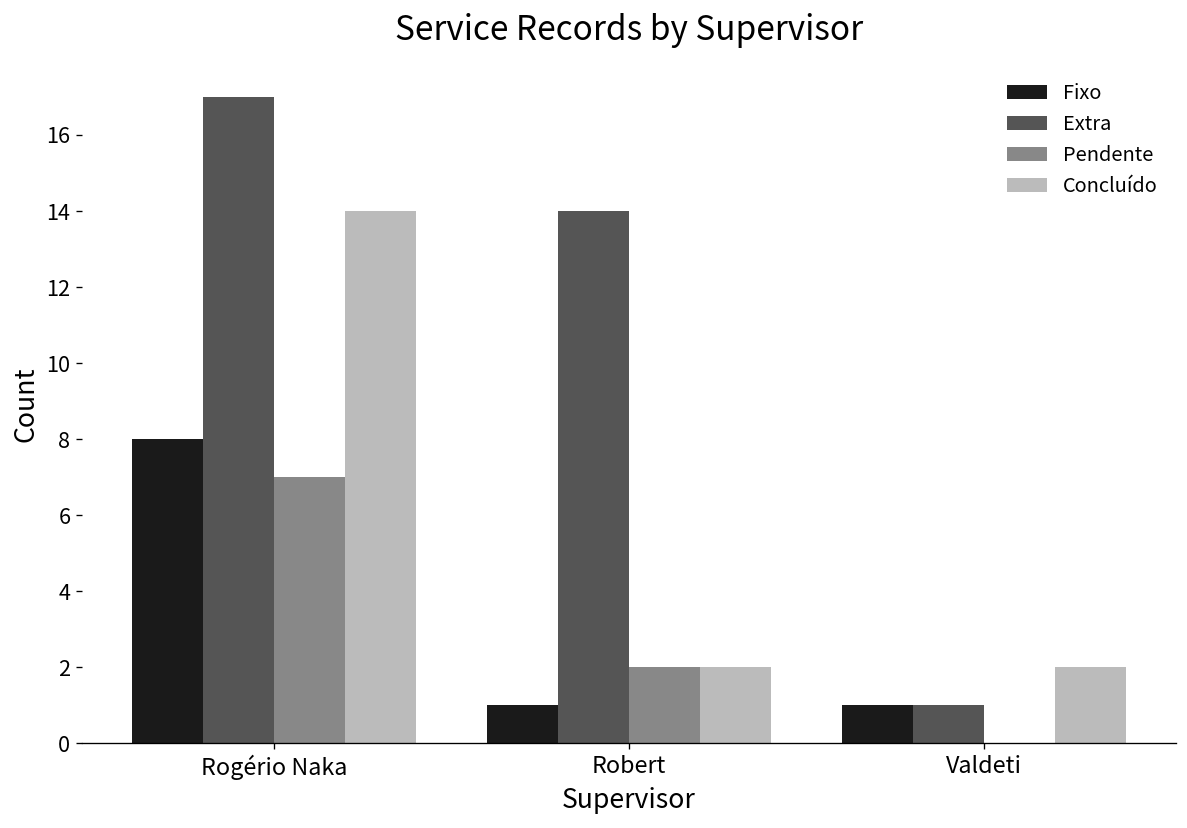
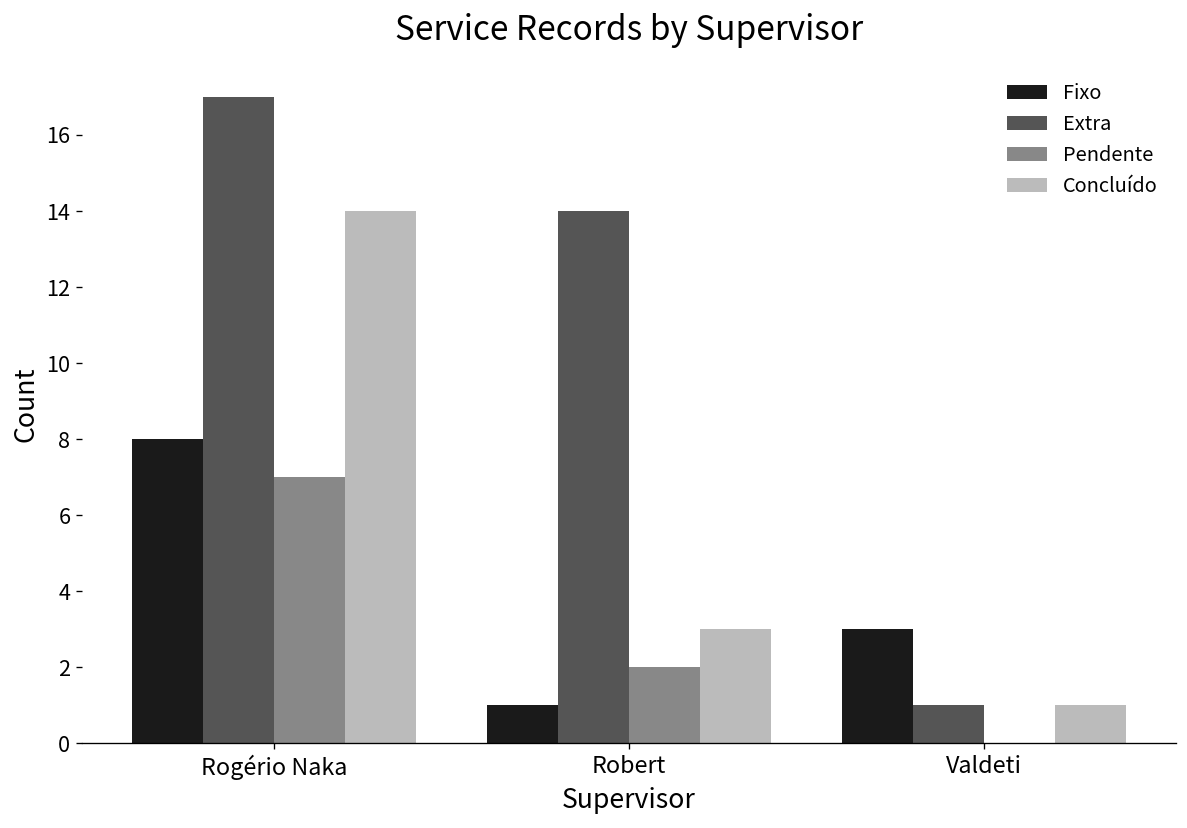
  {
    "Fixo": {
      "Rogério Naka": 8,
      "Robert": 1,
-     "Valdeti": 1
+     "Valdeti": 3
    },
    "Extra": {
      "Rogério Naka": 17,
      "Robert": 14,
      "Valdeti": 1
    },
    "Pendente": {
      "Rogério Naka": 7,
      "Robert": 2,
      "Valdeti": 0
    },
    "Concluído": {
      "Rogério Naka": 14,
-     "Robert": 2,
-     "Valdeti": 2
+     "Robert": 3,
+     "Valdeti": 1
    }
  }
